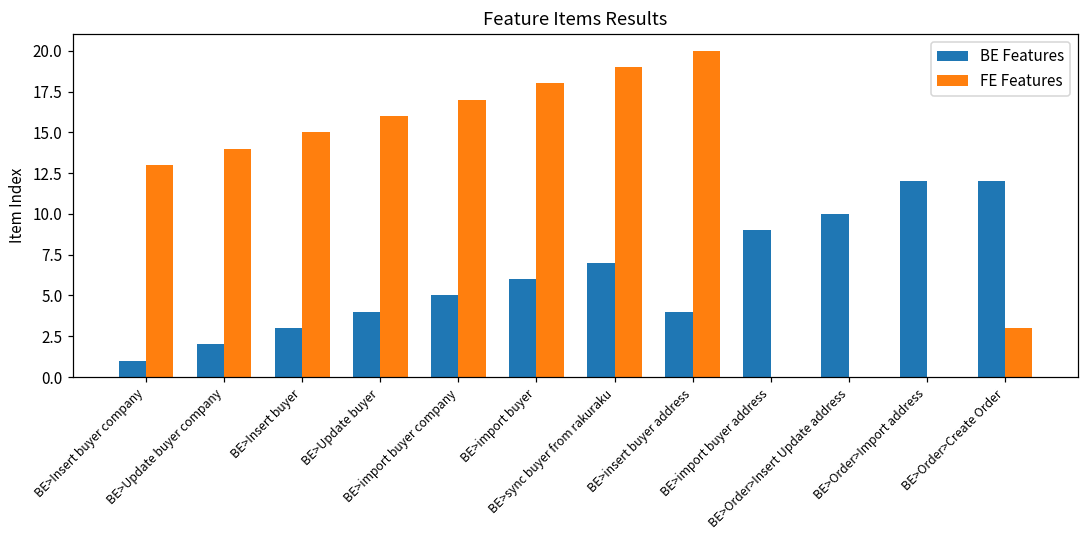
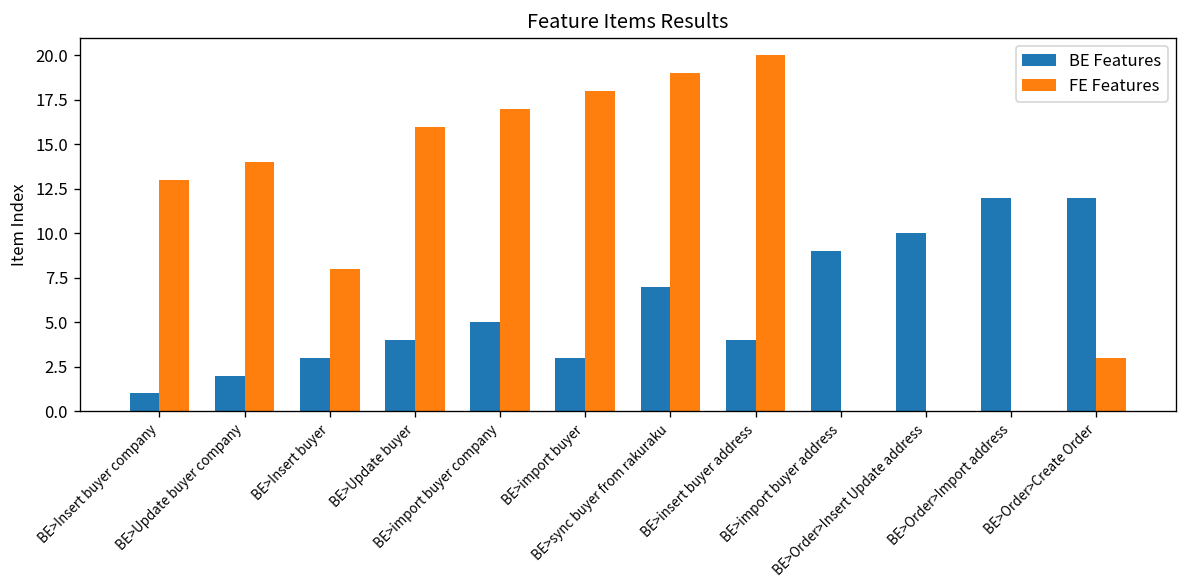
  {
    "BE Features": {
      "BE>Insert buyer company": 1,
      "BE>Update buyer company": 2,
      "BE>Insert buyer": 3,
      "BE>Update buyer": 4,
      "BE>import buyer company": 5,
-     "BE>import buyer": 6,
+     "BE>import buyer": 3,
      "BE>sync buyer from rakuraku": 7,
      "BE>insert buyer address": 4,
      "BE>import buyer address": 9,
      "BE>Order>Insert Update address": 10,
      "BE>Order>Import address": 12,
      "BE>Order>Create Order": 12
    },
    "FE Features": {
      "BE>Insert buyer company": 13,
      "BE>Update buyer company": 14,
-     "BE>Insert buyer": 15,
+     "BE>Insert buyer": 8,
      "BE>Update buyer": 16,
      "BE>import buyer company": 17,
      "BE>import buyer": 18,
      "BE>sync buyer from rakuraku": 19,
      "BE>insert buyer address": 20,
      "BE>import buyer address": 0,
      "BE>Order>Insert Update address": 0,
      "BE>Order>Import address": 0,
      "BE>Order>Create Order": 3
    }
  }
